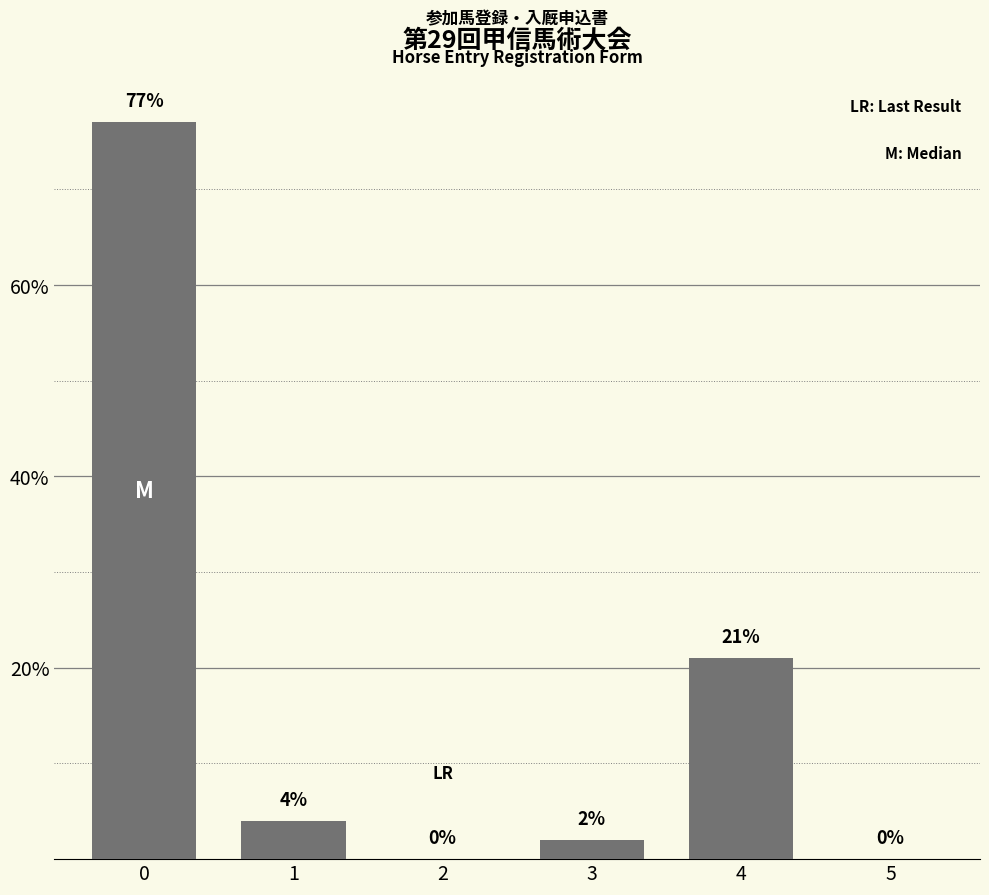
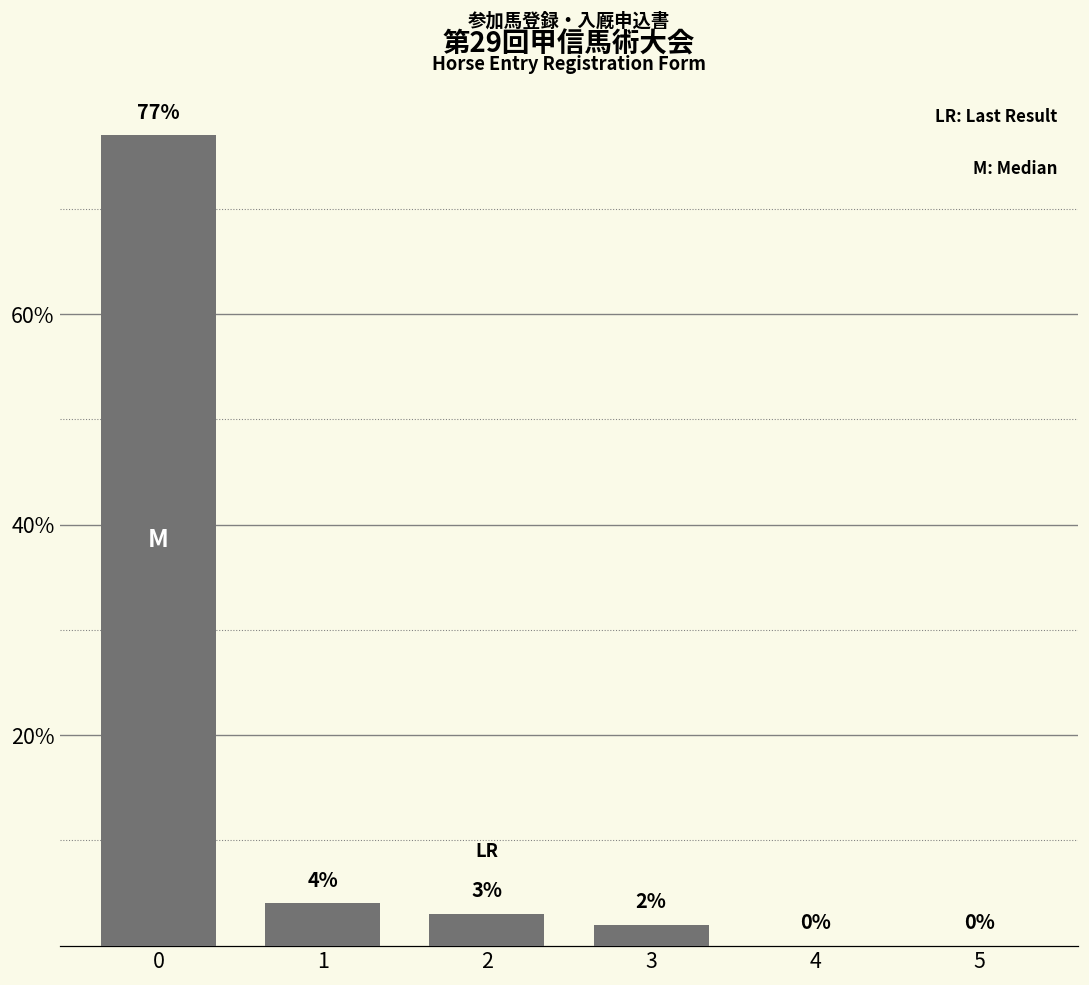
  {
    "0": "77%",
    "1": "4%",
-   "2": "0%",
+   "2": "3%",
    "3": "2%",
-   "4": "21%",
+   "4": "0%",
    "5": "0%"
  }
